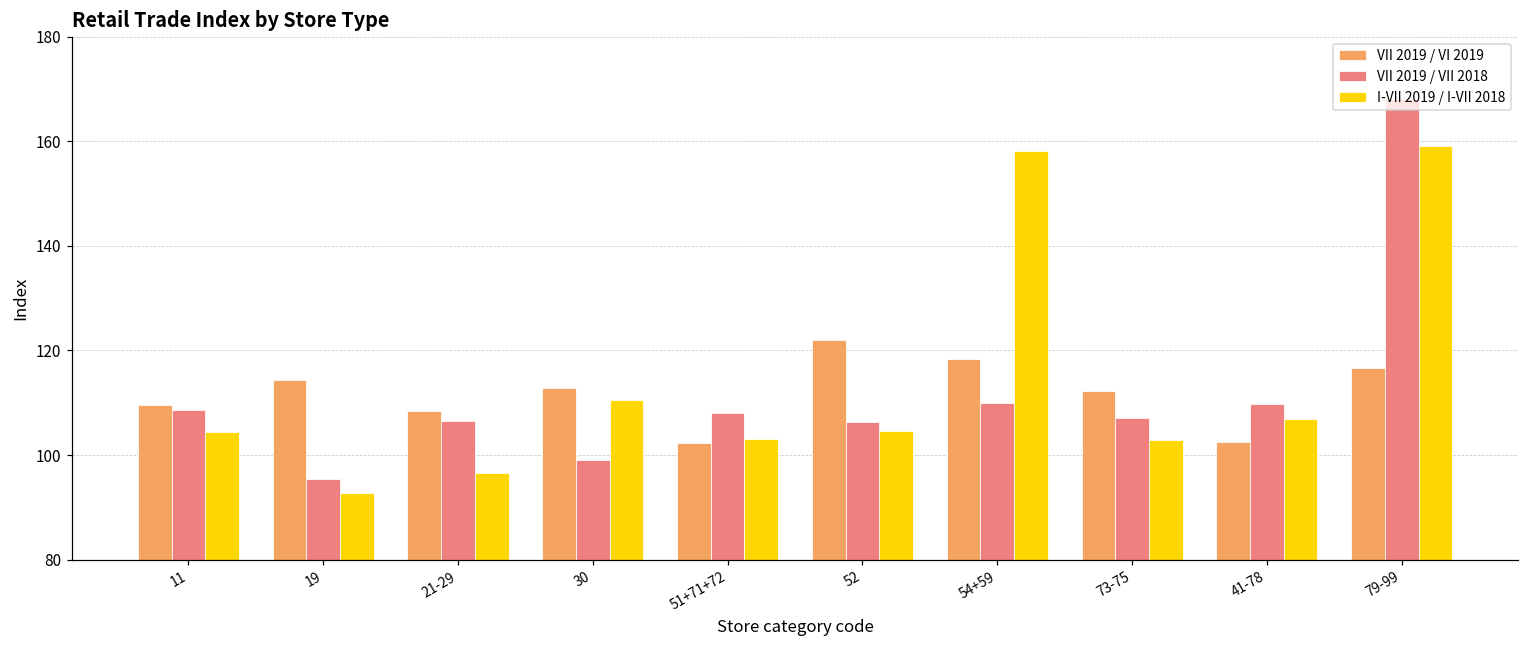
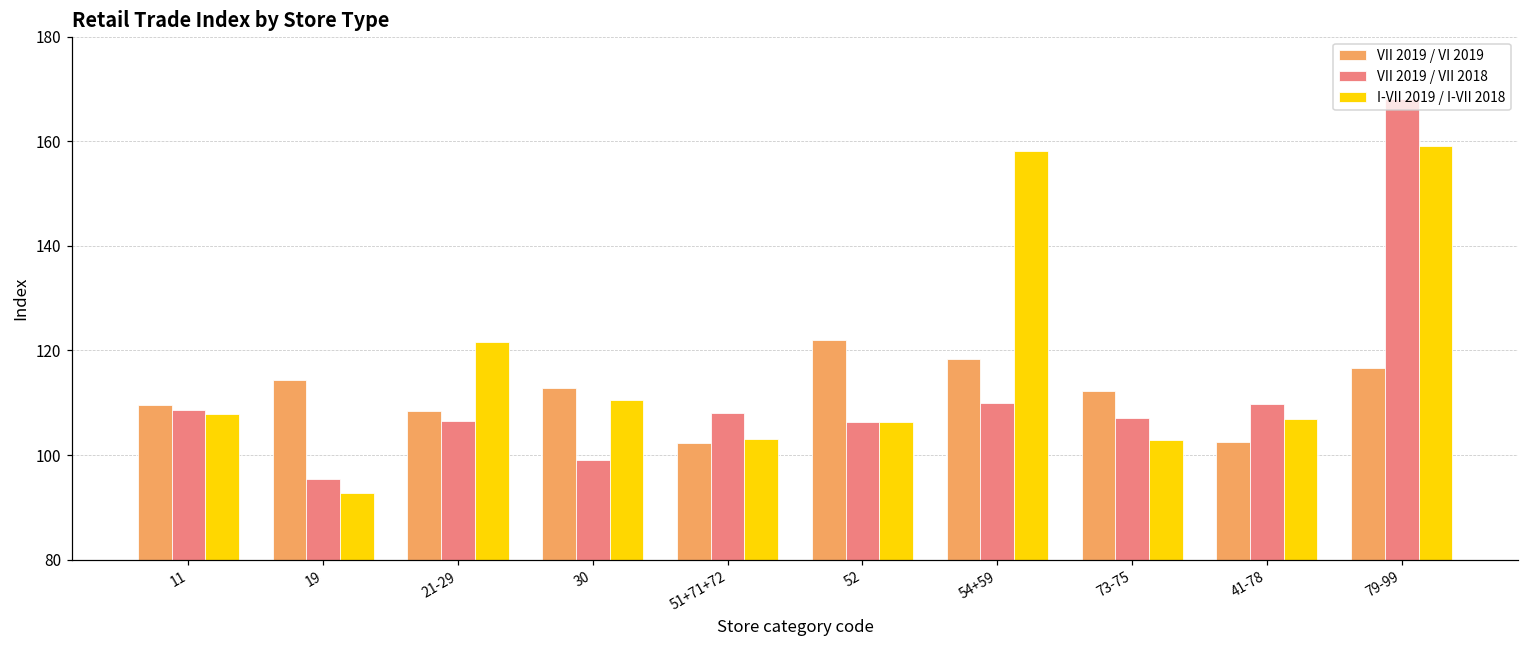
  {
    "I-VII 2019 / I-VII 2018": {
-     "11": 104,
+     "11": 108,
      "19": 93,
-     "21-29": 97,
+     "21-29": 122,
      "30": 111,
      "51+71+72": 103,
-     "52": 105,
+     "52": 106,
      "54+59": 158,
      "73-75": 103,
      "41-78": 107,
      "79-99": 159
    }
  }
